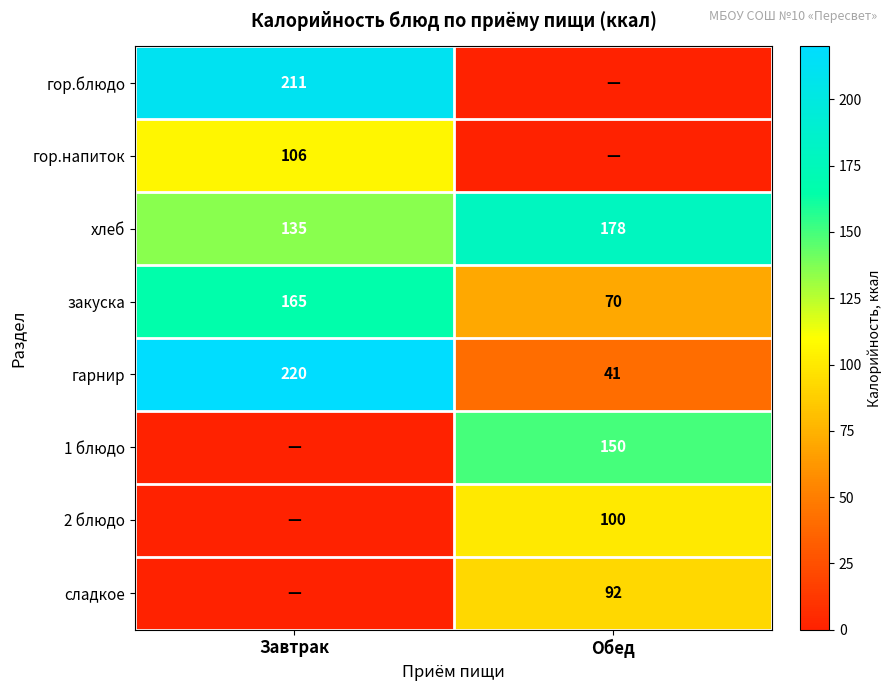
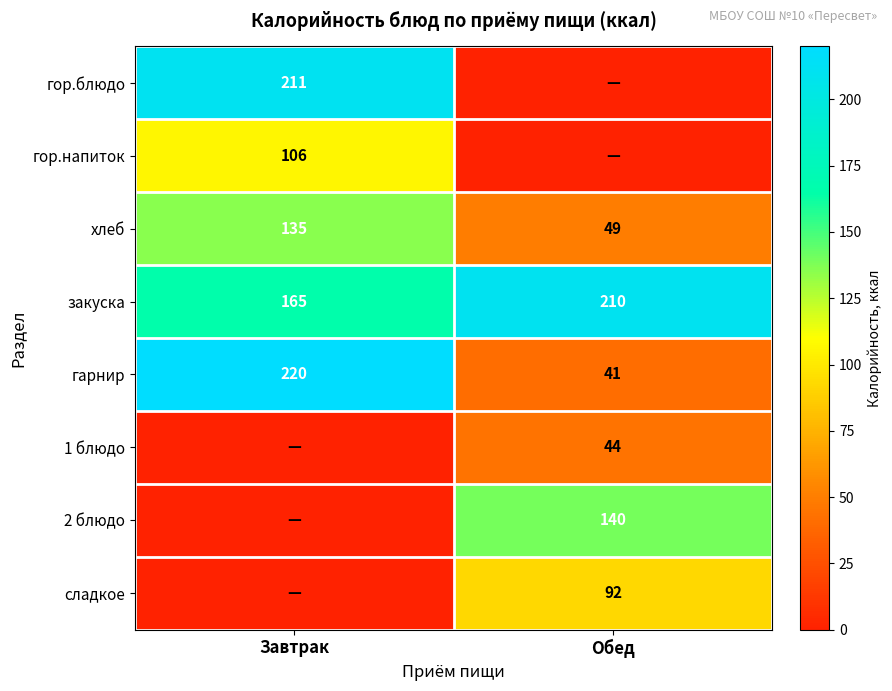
  {
    "гор.блюдо": {
      "Завтрак": 211
    },
    "гор.напиток": {
      "Завтрак": 106
    },
    "хлеб": {
      "Завтрак": 135,
-     "Обед": 178
+     "Обед": 49
    },
    "закуска": {
      "Завтрак": 165,
-     "Обед": 70
+     "Обед": 210
    },
    "гарнир": {
      "Завтрак": 220,
      "Обед": 41
    },
    "1 блюдо": {
-     "Обед": 150
+     "Обед": 44
    },
    "2 блюдо": {
-     "Обед": 100
+     "Обед": 140
    },
    "сладкое": {
      "Обед": 92
    }
  }
